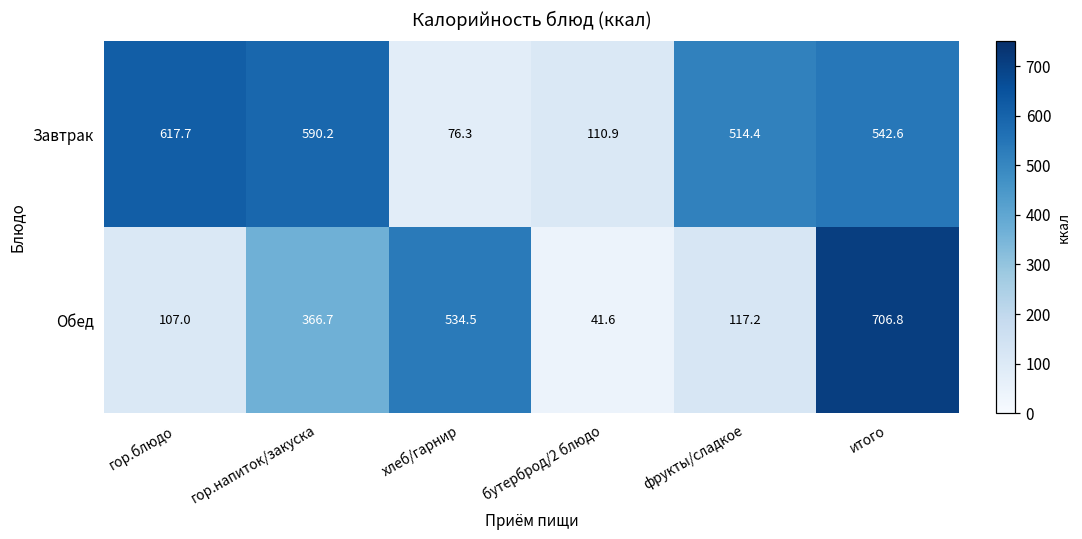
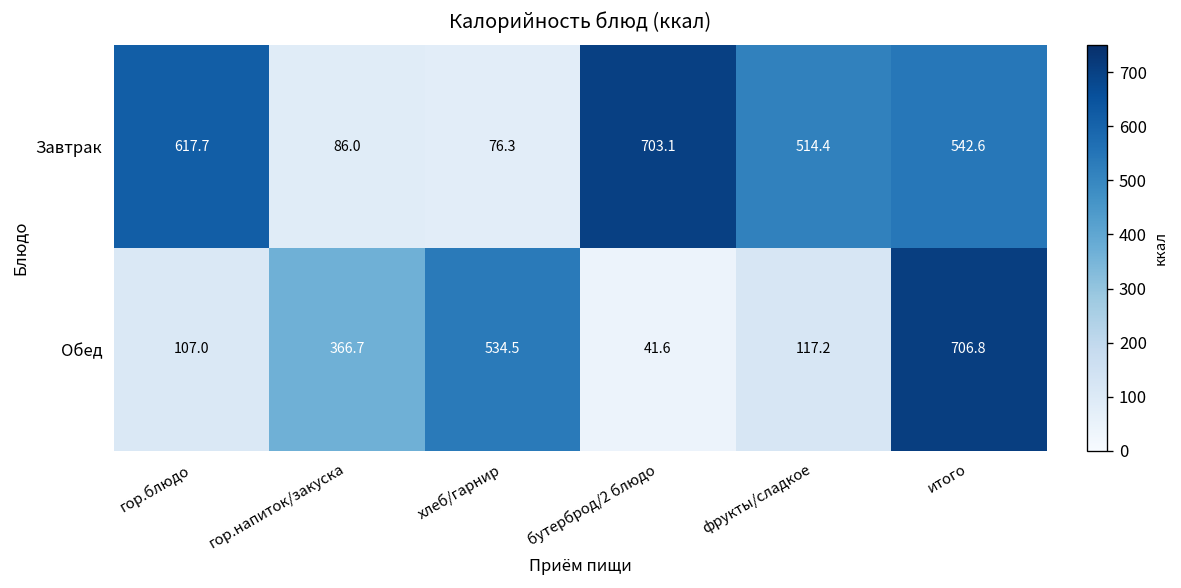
  {
    "Завтрак": {
      "гор.блюдо": 617.7,
-     "гор.напиток/закуска": 590.2,
+     "гор.напиток/закуска": 86.0,
      "хлеб/гарнир": 76.3,
-     "бутерброд/2 блюдо": 110.9,
+     "бутерброд/2 блюдо": 703.1,
      "фрукты/сладкое": 514.4,
      "итого": 542.6
    },
    "Обед": {
      "гор.блюдо": 107.0,
      "гор.напиток/закуска": 366.7,
      "хлеб/гарнир": 534.5,
      "бутерброд/2 блюдо": 41.6,
      "фрукты/сладкое": 117.2,
      "итого": 706.8
    }
  }
